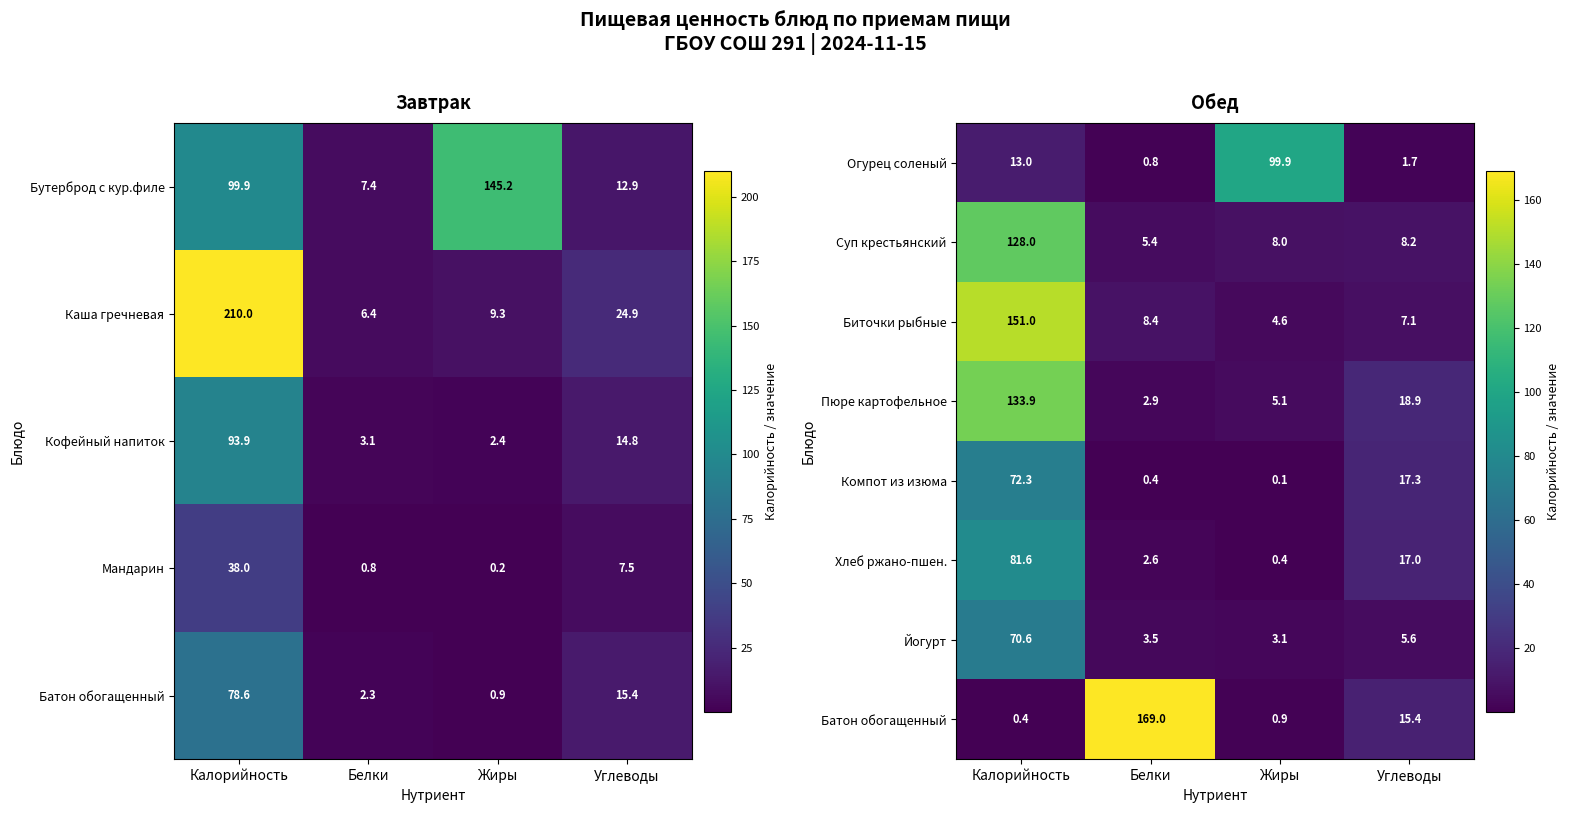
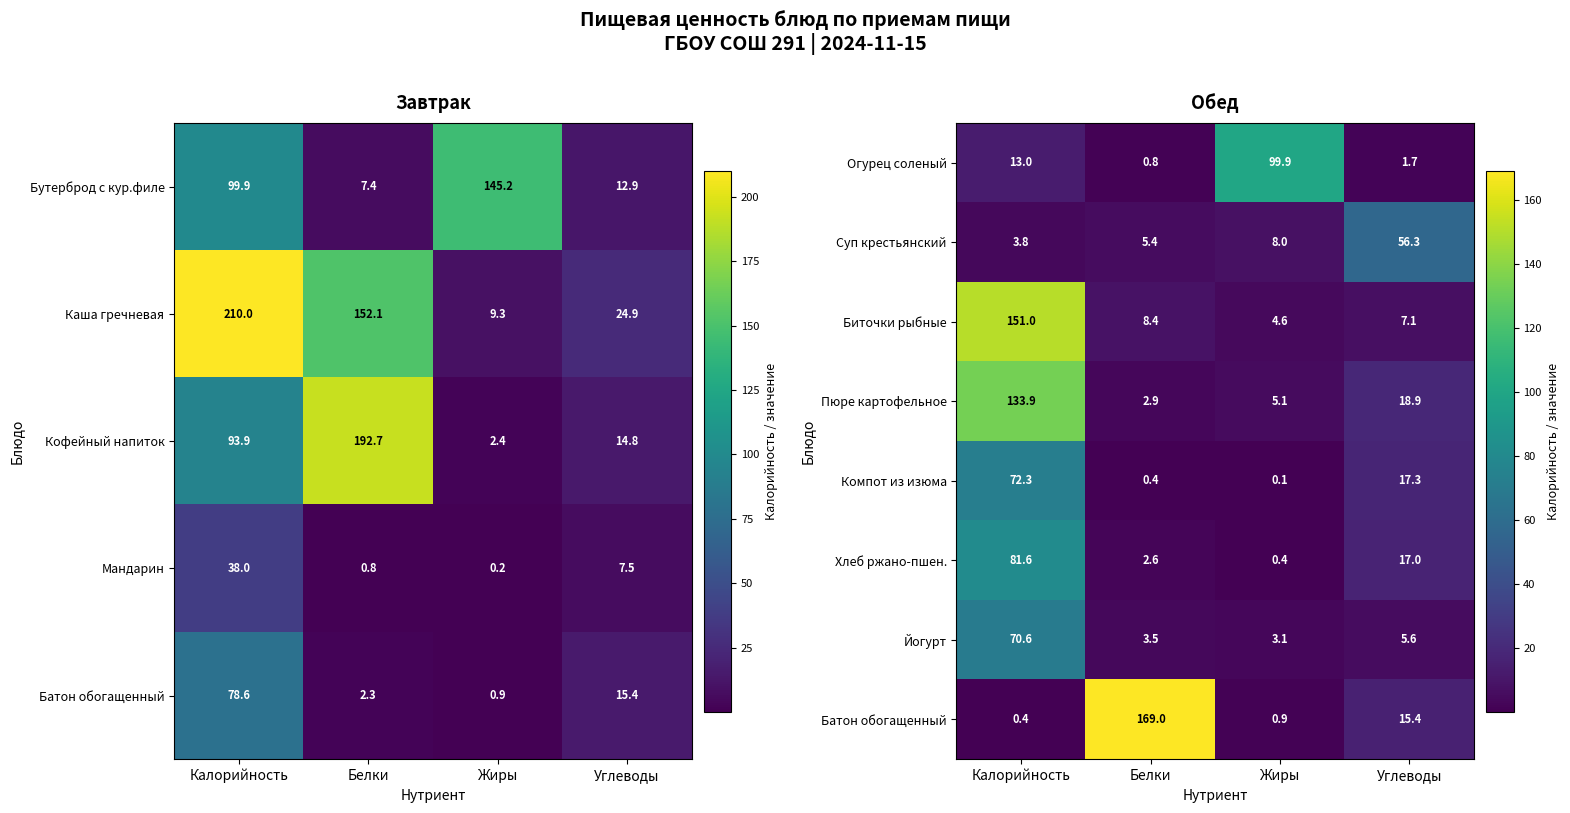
  {
    "Завтрак": {
      "Бутерброд с кур.филе": {
        "Калорийность": 99.9,
        "Белки": 7.4,
        "Жиры": 145.2,
        "Углеводы": 12.9
      },
      "Каша гречневая": {
        "Калорийность": 210.0,
-       "Белки": 6.4,
+       "Белки": 152.1,
        "Жиры": 9.3,
        "Углеводы": 24.9
      },
      "Кофейный напиток": {
        "Калорийность": 93.9,
-       "Белки": 3.1,
+       "Белки": 192.7,
        "Жиры": 2.4,
        "Углеводы": 14.8
      },
      "Мандарин": {
        "Калорийность": 38.0,
        "Белки": 0.8,
        "Жиры": 0.2,
        "Углеводы": 7.5
      },
      "Батон обогащенный": {
        "Калорийность": 78.6,
        "Белки": 2.3,
        "Жиры": 0.9,
        "Углеводы": 15.4
      }
    },
    "Обед": {
      "Огурец соленый": {
        "Калорийность": 13.0,
        "Белки": 0.8,
        "Жиры": 99.9,
        "Углеводы": 1.7
      },
      "Суп крестьянский": {
-       "Калорийность": 128.0,
+       "Калорийность": 3.8,
        "Белки": 5.4,
        "Жиры": 8.0,
-       "Углеводы": 8.2
+       "Углеводы": 56.3
      },
      "Биточки рыбные": {
        "Калорийность": 151.0,
        "Белки": 8.4,
        "Жиры": 4.6,
        "Углеводы": 7.1
      },
      "Пюре картофельное": {
        "Калорийность": 133.9,
        "Белки": 2.9,
        "Жиры": 5.1,
        "Углеводы": 18.9
      },
      "Компот из изюма": {
        "Калорийность": 72.3,
        "Белки": 0.4,
        "Жиры": 0.1,
        "Углеводы": 17.3
      },
      "Хлеб ржано-пшен.": {
        "Калорийность": 81.6,
        "Белки": 2.6,
        "Жиры": 0.4,
        "Углеводы": 17.0
      },
      "Йогурт": {
        "Калорийность": 70.6,
        "Белки": 3.5,
        "Жиры": 3.1,
        "Углеводы": 5.6
      },
      "Батон обогащенный": {
        "Калорийность": 0.4,
        "Белки": 169.0,
        "Жиры": 0.9,
        "Углеводы": 15.4
      }
    }
  }
